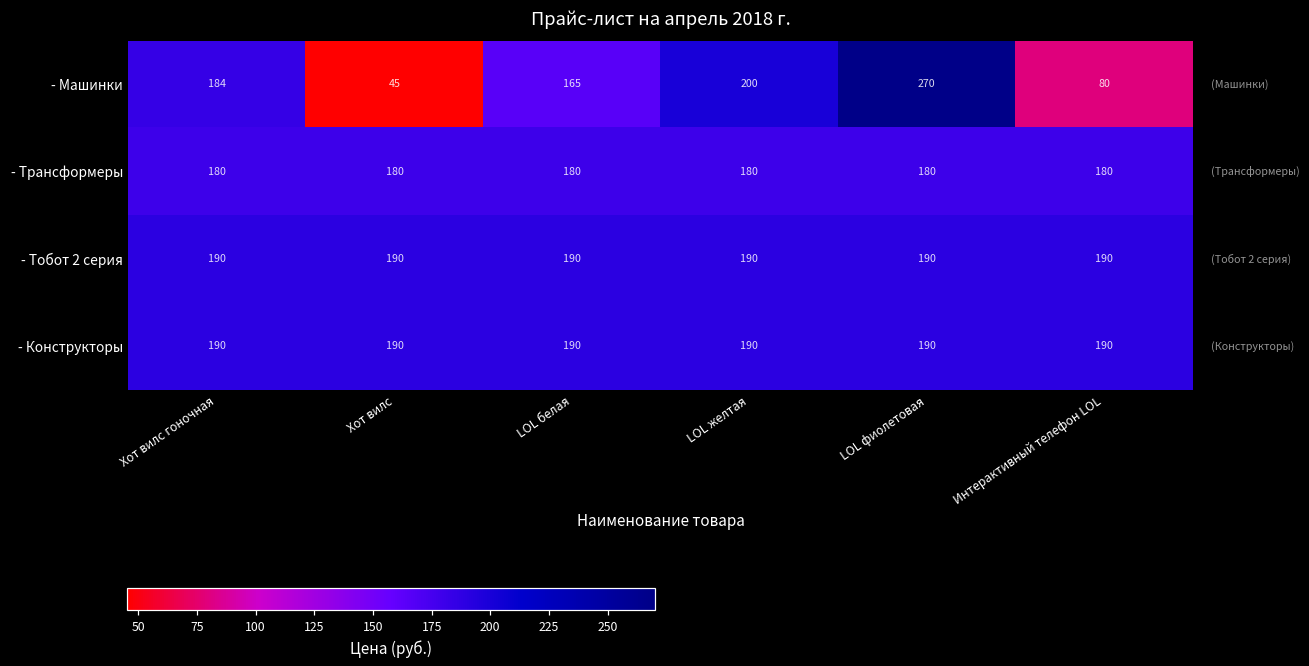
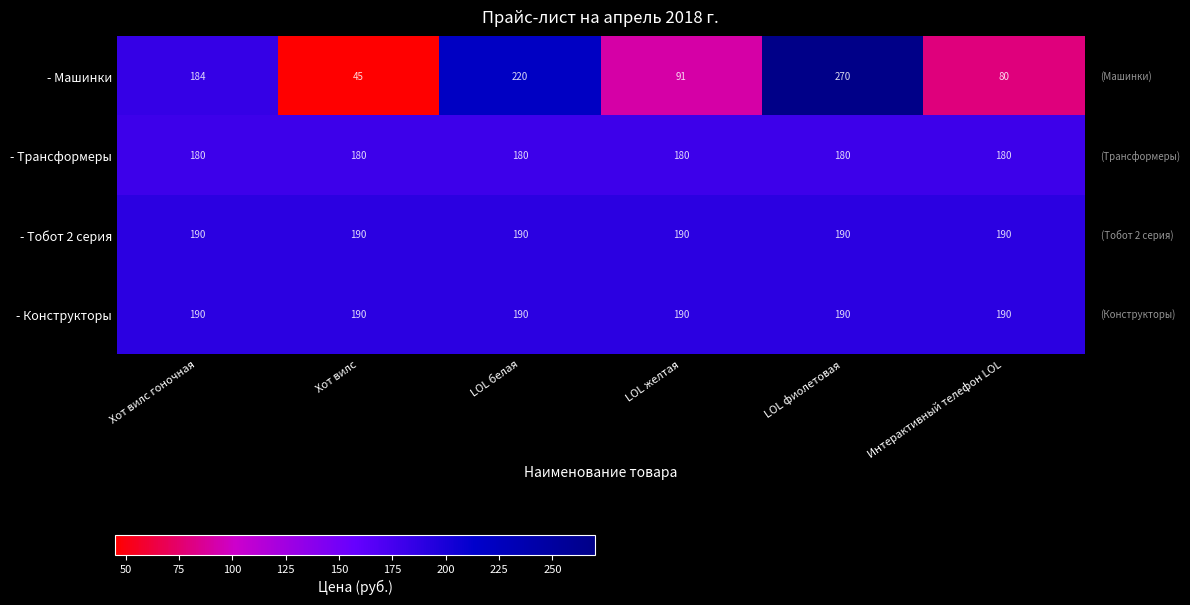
  {
    "- Машинки": {
      "Хот вилс гоночная": 184,
      "Хот вилс": 45,
-     "LOL белая": 165,
-     "LOL желтая": 200,
+     "LOL белая": 220,
+     "LOL желтая": 91,
      "LOL фиолетовая": 270,
      "Интерактивный телефон LOL": 80
    },
    "- Трансформеры": {
      "Хот вилс гоночная": 180,
      "Хот вилс": 180,
      "LOL белая": 180,
      "LOL желтая": 180,
      "LOL фиолетовая": 180,
      "Интерактивный телефон LOL": 180
    },
    "- Тобот 2 серия": {
      "Хот вилс гоночная": 190,
      "Хот вилс": 190,
      "LOL белая": 190,
      "LOL желтая": 190,
      "LOL фиолетовая": 190,
      "Интерактивный телефон LOL": 190
    },
    "- Конструкторы": {
      "Хот вилс гоночная": 190,
      "Хот вилс": 190,
      "LOL белая": 190,
      "LOL желтая": 190,
      "LOL фиолетовая": 190,
      "Интерактивный телефон LOL": 190
    }
  }
